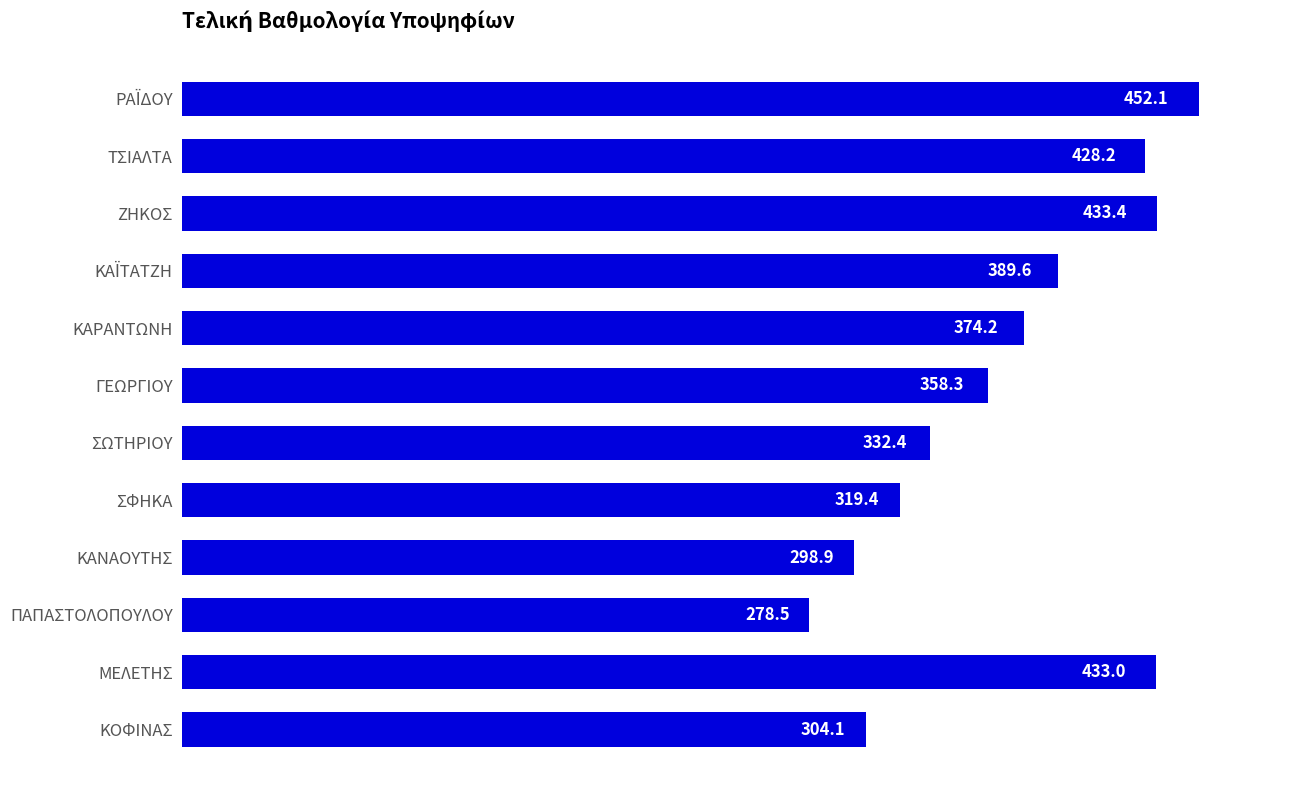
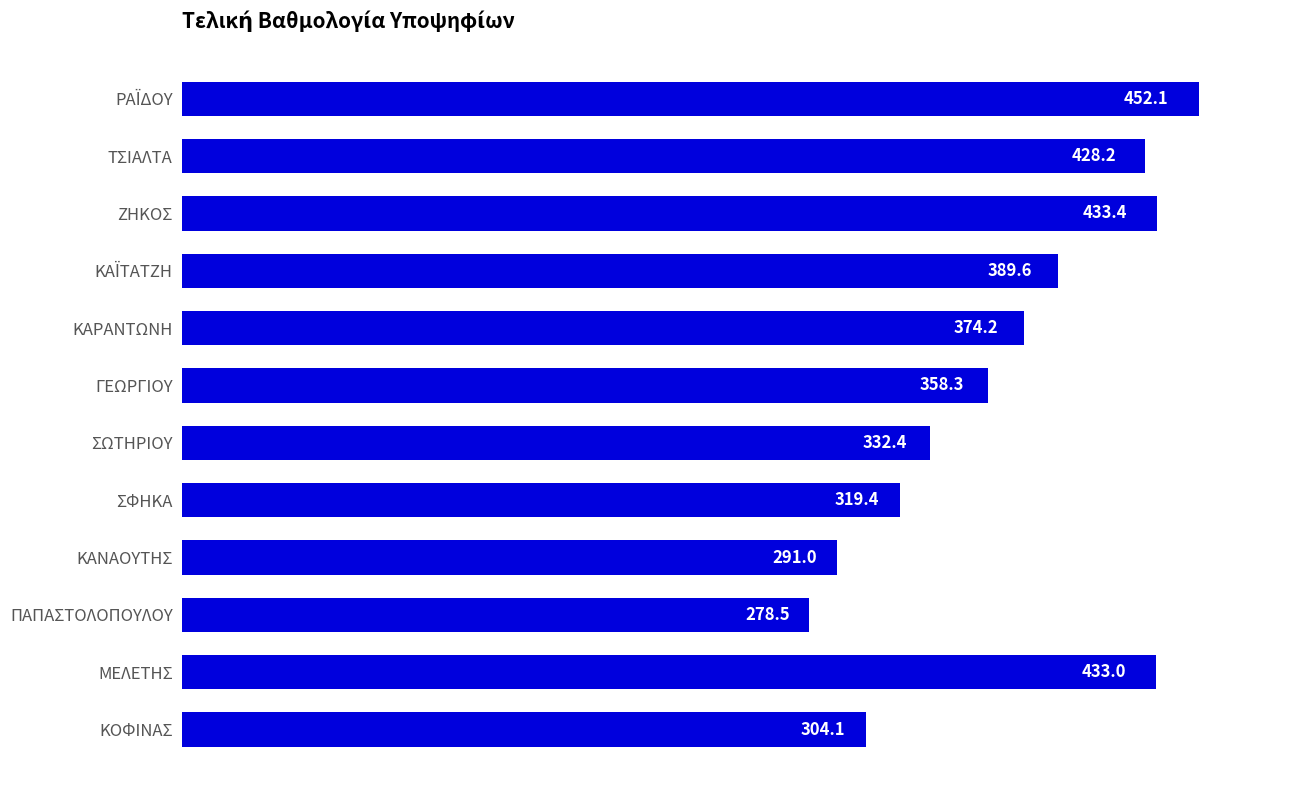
  {
    "ΡΑΪΔΟΥ": 452.1,
    "ΤΣΙΑΛΤΑ": 428.2,
    "ΖΗΚΟΣ": 433.4,
    "ΚΑΪΤΑΤΖΗ": 389.6,
    "ΚΑΡΑΝΤΩΝΗ": 374.2,
    "ΓΕΩΡΓΙΟΥ": 358.3,
    "ΣΩΤΗΡΙΟΥ": 332.4,
    "ΣΦΗΚΑ": 319.4,
-   "ΚΑΝΑΟΥΤΗΣ": 298.9,
+   "ΚΑΝΑΟΥΤΗΣ": 291.0,
    "ΠΑΠΑΣΤΟΛΟΠΟΥΛΟΥ": 278.5,
    "ΜΕΛΕΤΗΣ": 433.0,
    "ΚΟΦΙΝΑΣ": 304.1
  }
